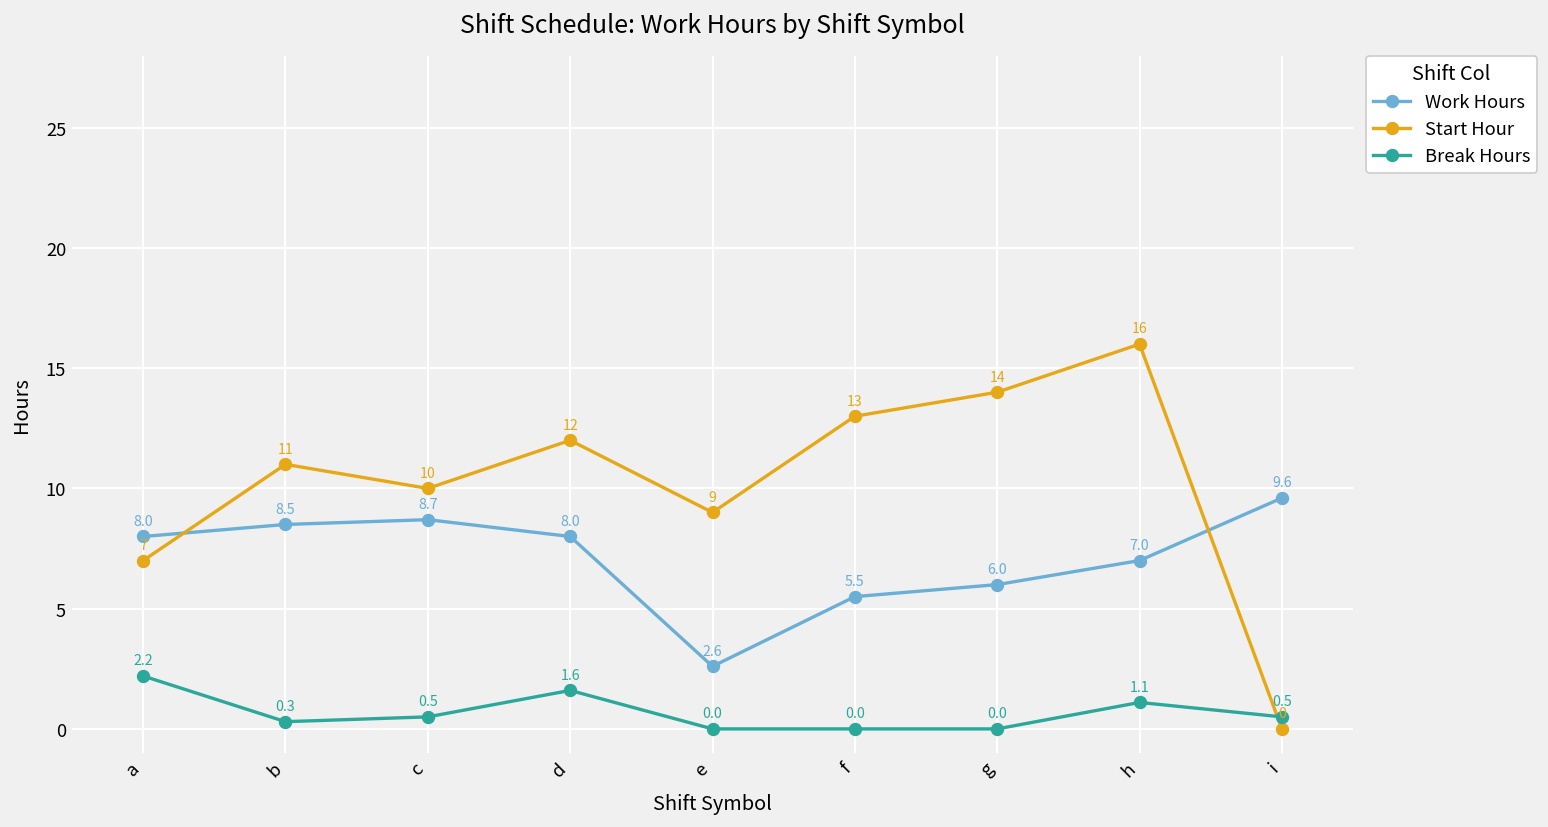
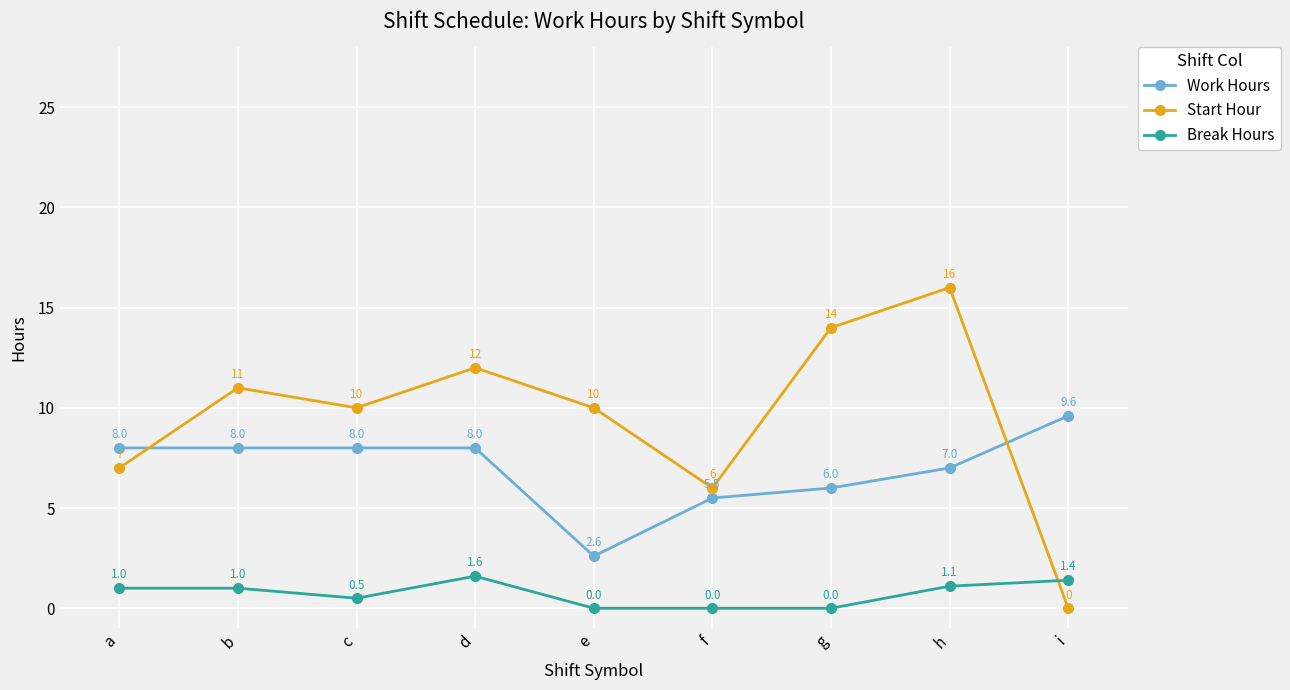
  {
    "Work Hours": {
      "a": 8.0,
-     "b": 8.5,
-     "c": 8.7,
+     "b": 8.0,
+     "c": 8.0,
      "d": 8.0,
      "e": 2.6,
      "g": 6.0,
      "h": 7.0,
      "i": 9.6
    },
    "Start Hour": {
      "b": 11,
      "c": 10,
      "d": 12,
-     "e": 9,
-     "f": 13,
+     "e": 10,
+     "f": 6,
      "g": 14,
      "h": 16,
      "i": 0
    },
    "Break Hours": {
-     "a": 2.2,
-     "b": 0.3,
+     "a": 1.0,
+     "b": 1.0,
      "c": 0.5,
      "d": 1.6,
      "e": 0.0,
      "f": 0.0,
      "g": 0.0,
      "h": 1.1,
-     "i": 0.5
+     "i": 1.4
    }
  }
